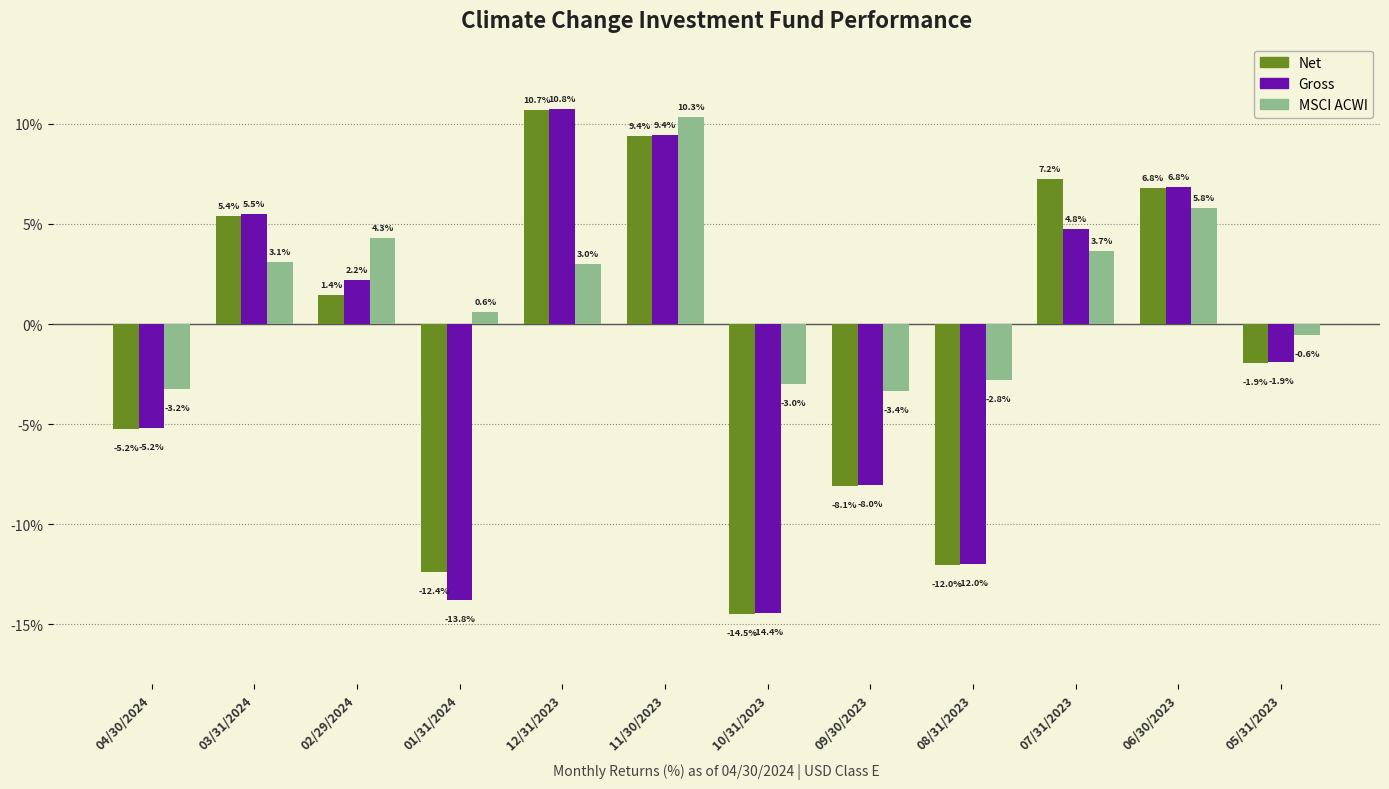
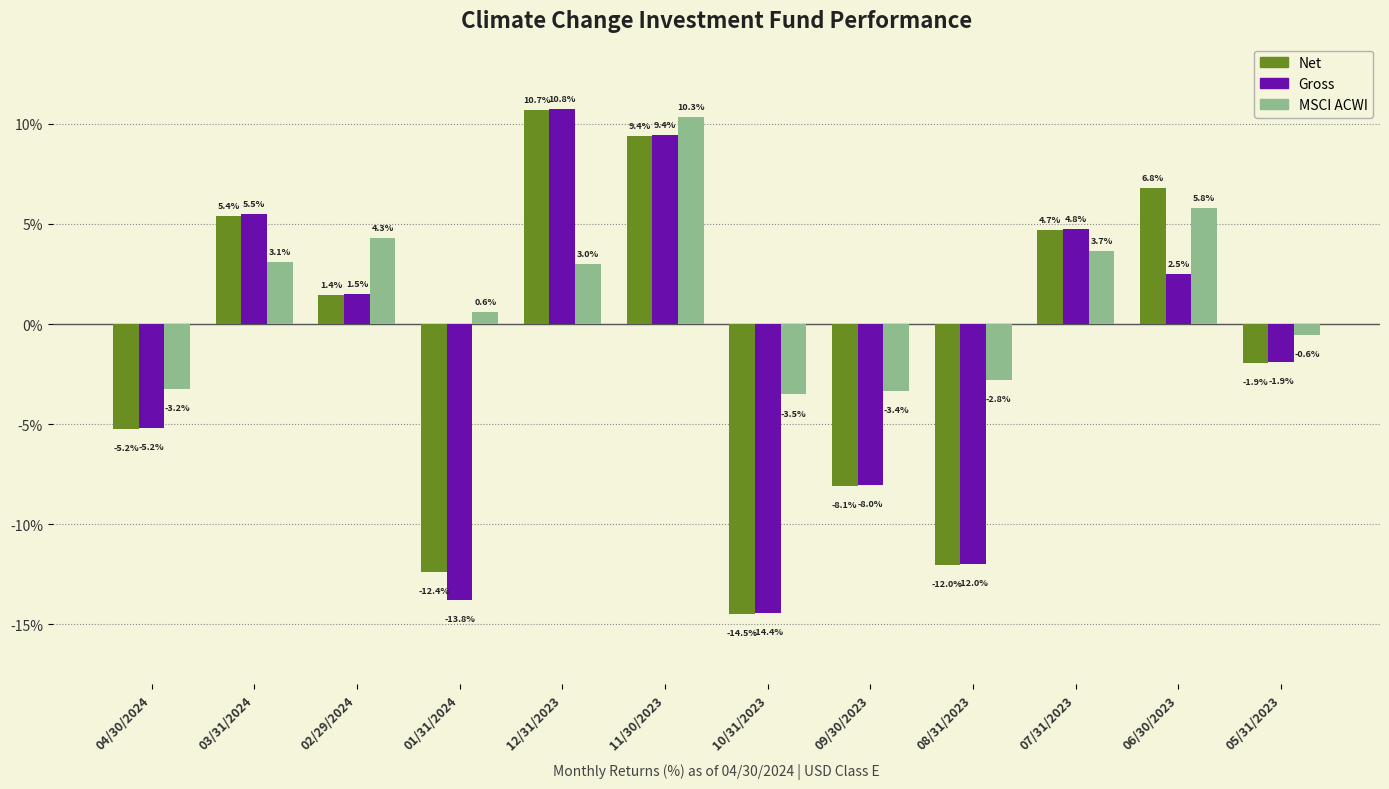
  {
    "Net": {
      "04/30/2024": "-5.2%",
      "03/31/2024": "5.4%",
      "02/29/2024": "1.4%",
      "01/31/2024": "-12.4%",
      "12/31/2023": "10.7%",
      "11/30/2023": "9.4%",
      "10/31/2023": "-14.5%",
      "09/30/2023": "-8.1%",
      "08/31/2023": "-12.0%",
-     "07/31/2023": "7.2%",
+     "07/31/2023": "4.7%",
      "06/30/2023": "6.8%",
      "05/31/2023": "-1.9%"
    },
    "Gross": {
      "04/30/2024": "-5.2%",
      "03/31/2024": "5.5%",
-     "02/29/2024": "2.2%",
+     "02/29/2024": "1.5%",
      "01/31/2024": "-13.8%",
      "12/31/2023": "10.8%",
      "11/30/2023": "9.4%",
      "10/31/2023": "-14.4%",
      "09/30/2023": "-8.0%",
      "08/31/2023": "-12.0%",
      "07/31/2023": "4.8%",
-     "06/30/2023": "6.8%",
+     "06/30/2023": "2.5%",
      "05/31/2023": "-1.9%"
    },
    "MSCI ACWI": {
      "04/30/2024": "-3.2%",
      "03/31/2024": "3.1%",
      "02/29/2024": "4.3%",
      "01/31/2024": "0.6%",
      "12/31/2023": "3.0%",
      "11/30/2023": "10.3%",
-     "10/31/2023": "-3.0%",
+     "10/31/2023": "-3.5%",
      "09/30/2023": "-3.4%",
      "08/31/2023": "-2.8%",
      "07/31/2023": "3.7%",
      "06/30/2023": "5.8%",
      "05/31/2023": "-0.6%"
    }
  }
